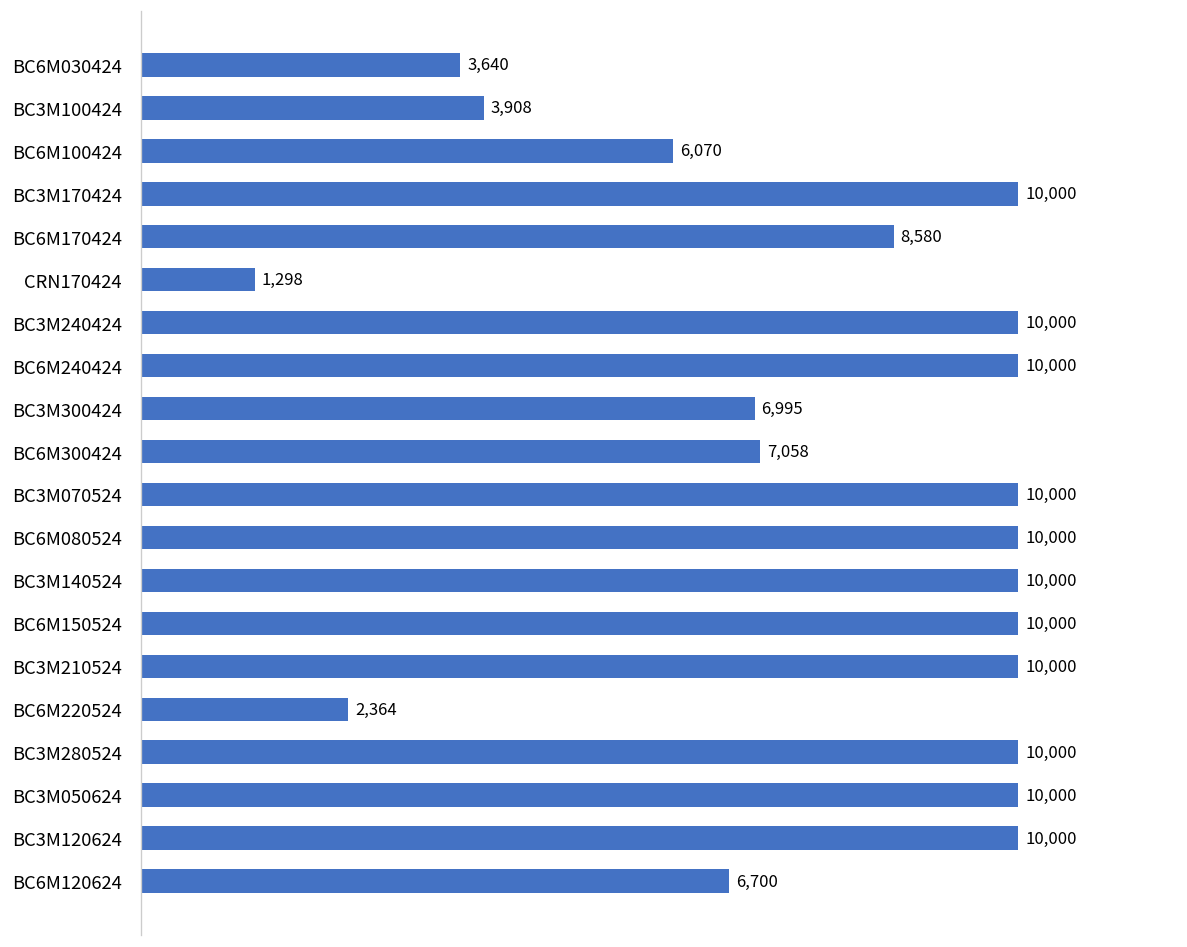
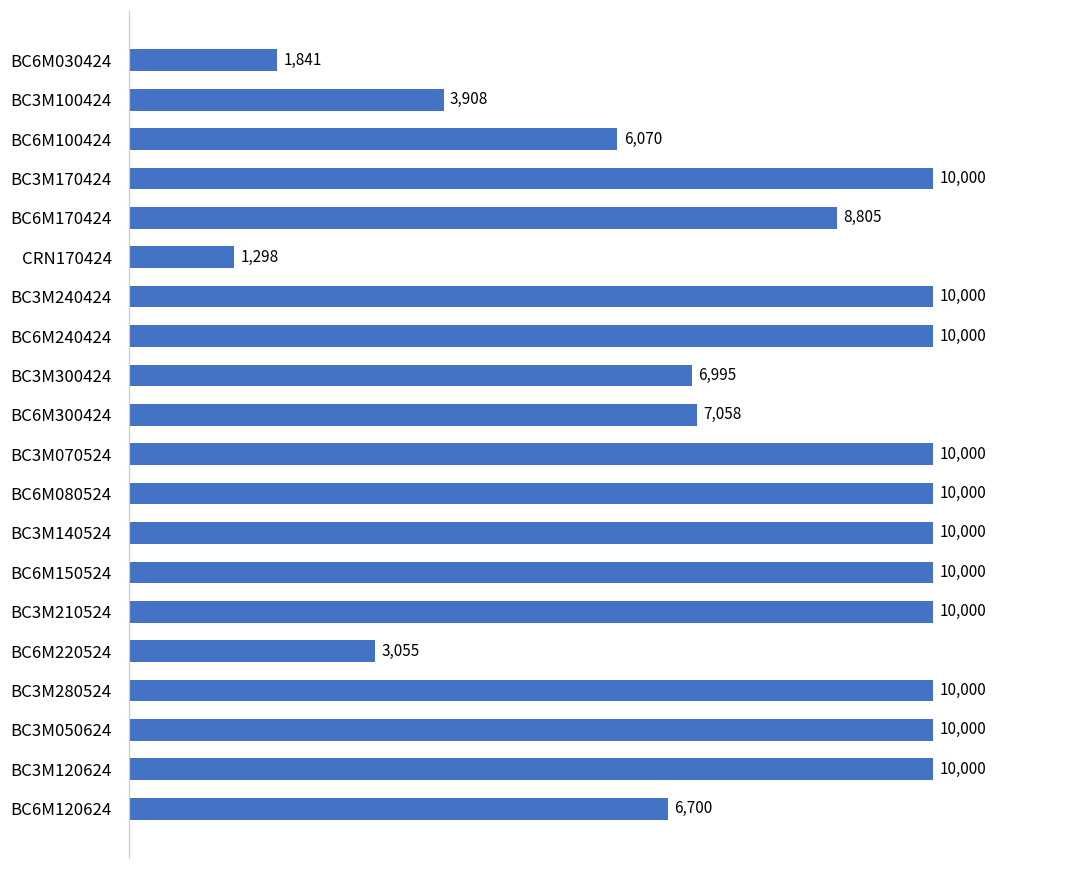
  {
-   "BC6M030424": "3,640",
+   "BC6M030424": "1,841",
    "BC3M100424": "3,908",
    "BC6M100424": "6,070",
    "BC3M170424": "10,000",
-   "BC6M170424": "8,580",
+   "BC6M170424": "8,805",
    "CRN170424": "1,298",
    "BC3M240424": "10,000",
    "BC6M240424": "10,000",
    "BC3M300424": "6,995",
    "BC6M300424": "7,058",
    "BC3M070524": "10,000",
    "BC6M080524": "10,000",
    "BC3M140524": "10,000",
    "BC6M150524": "10,000",
    "BC3M210524": "10,000",
-   "BC6M220524": "2,364",
+   "BC6M220524": "3,055",
    "BC3M280524": "10,000",
    "BC3M050624": "10,000",
    "BC3M120624": "10,000",
    "BC6M120624": "6,700"
  }
